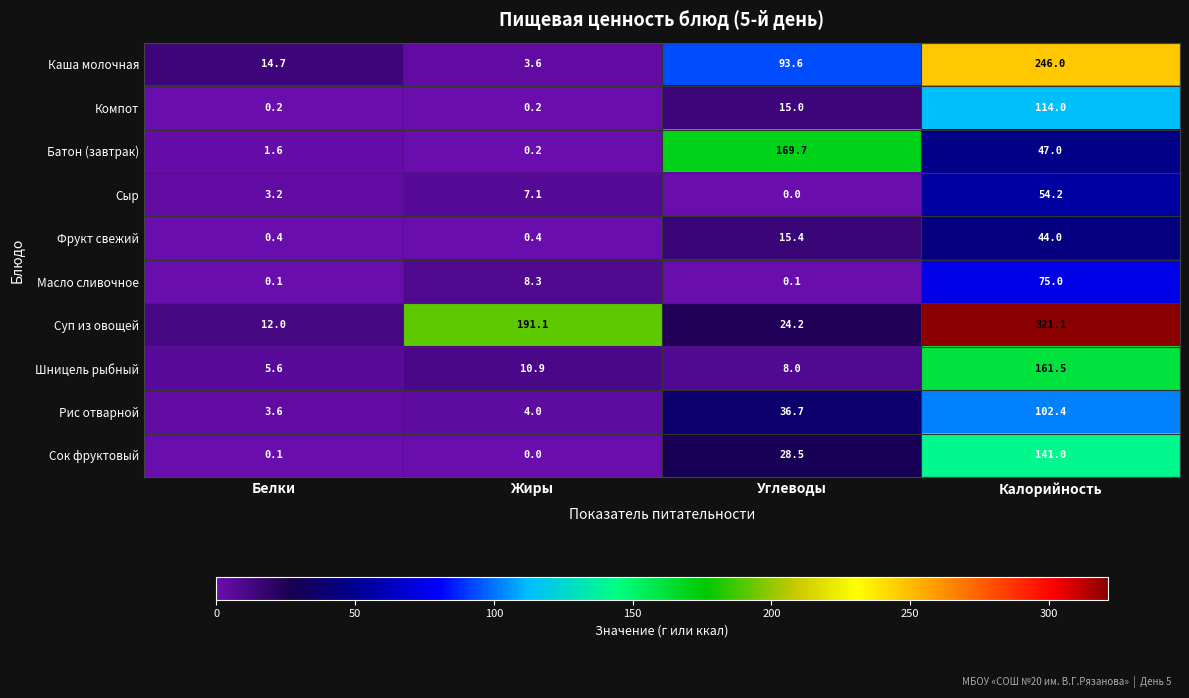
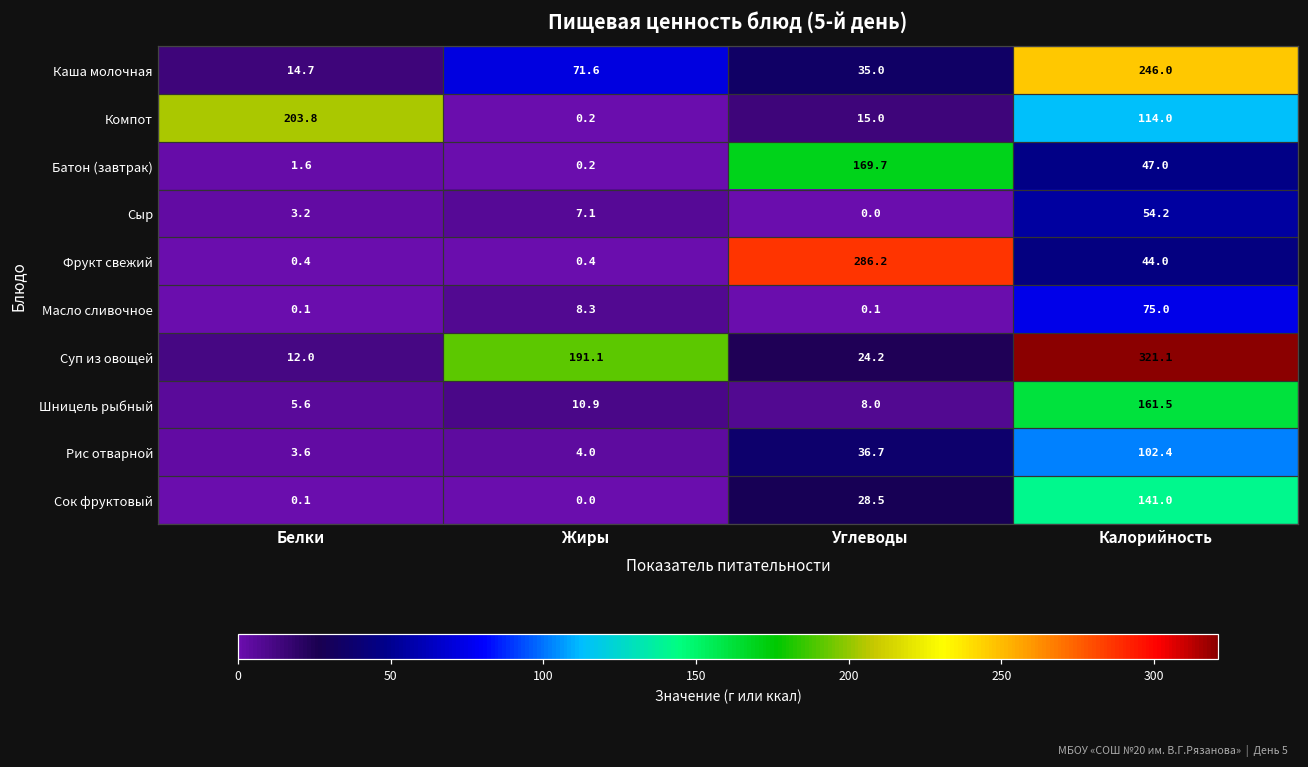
  {
    "Каша молочная": {
      "Белки": 14.7,
-     "Жиры": 3.6,
-     "Углеводы": 93.6,
+     "Жиры": 71.6,
+     "Углеводы": 35.0,
      "Калорийность": 246.0
    },
    "Компот": {
-     "Белки": 0.2,
+     "Белки": 203.8,
      "Жиры": 0.2,
      "Углеводы": 15.0,
      "Калорийность": 114.0
    },
    "Батон (завтрак)": {
      "Белки": 1.6,
      "Жиры": 0.2,
      "Углеводы": 169.7,
      "Калорийность": 47.0
    },
    "Сыр": {
      "Белки": 3.2,
      "Жиры": 7.1,
      "Углеводы": 0.0,
      "Калорийность": 54.2
    },
    "Фрукт свежий": {
      "Белки": 0.4,
      "Жиры": 0.4,
-     "Углеводы": 15.4,
+     "Углеводы": 286.2,
      "Калорийность": 44.0
    },
    "Масло сливочное": {
      "Белки": 0.1,
      "Жиры": 8.3,
      "Углеводы": 0.1,
      "Калорийность": 75.0
    },
    "Суп из овощей": {
      "Белки": 12.0,
      "Жиры": 191.1,
      "Углеводы": 24.2,
      "Калорийность": 321.1
    },
    "Шницель рыбный": {
      "Белки": 5.6,
      "Жиры": 10.9,
      "Углеводы": 8.0,
      "Калорийность": 161.5
    },
    "Рис отварной": {
      "Белки": 3.6,
      "Жиры": 4.0,
      "Углеводы": 36.7,
      "Калорийность": 102.4
    },
    "Сок фруктовый": {
      "Белки": 0.1,
      "Жиры": 0.0,
      "Углеводы": 28.5,
      "Калорийность": 141.0
    }
  }
